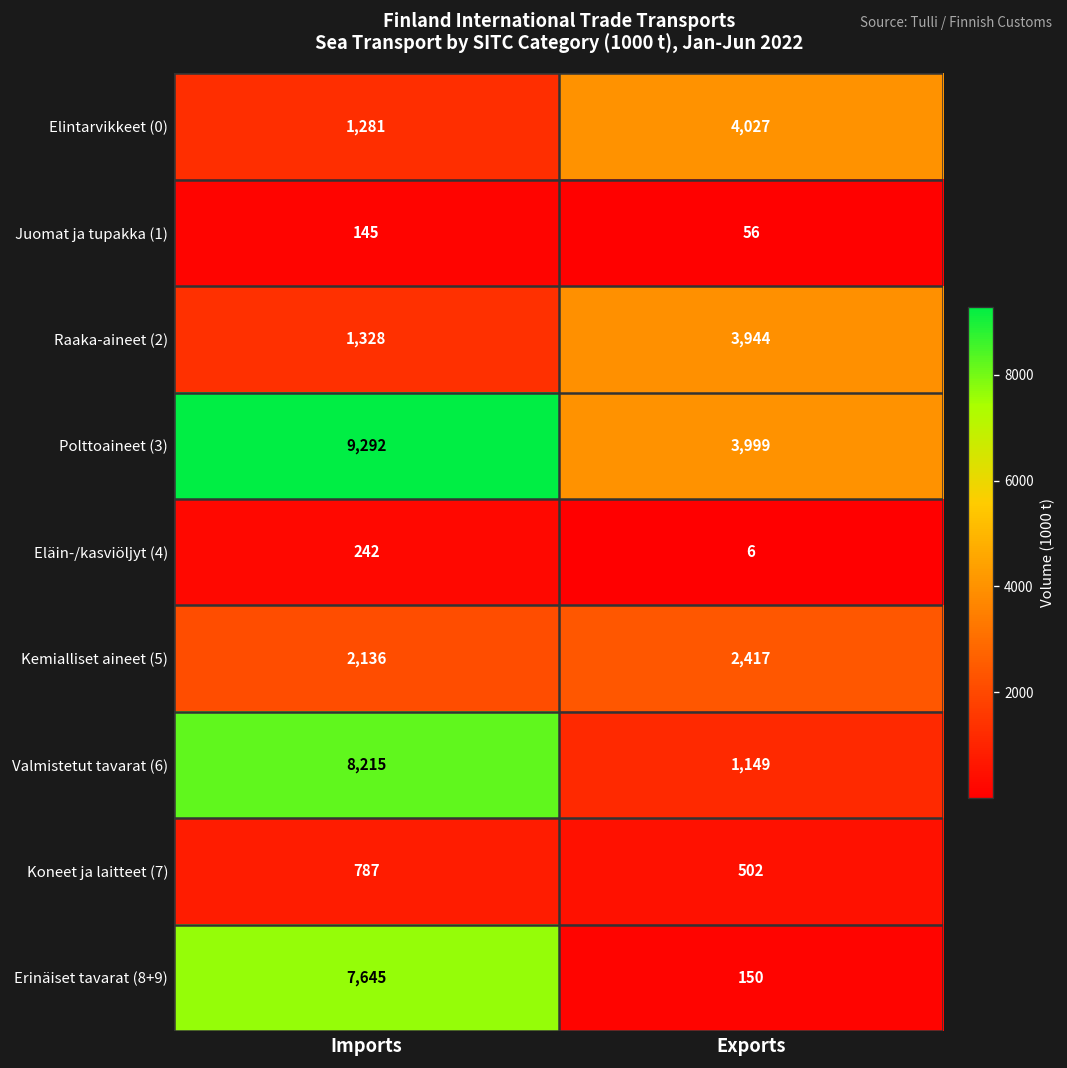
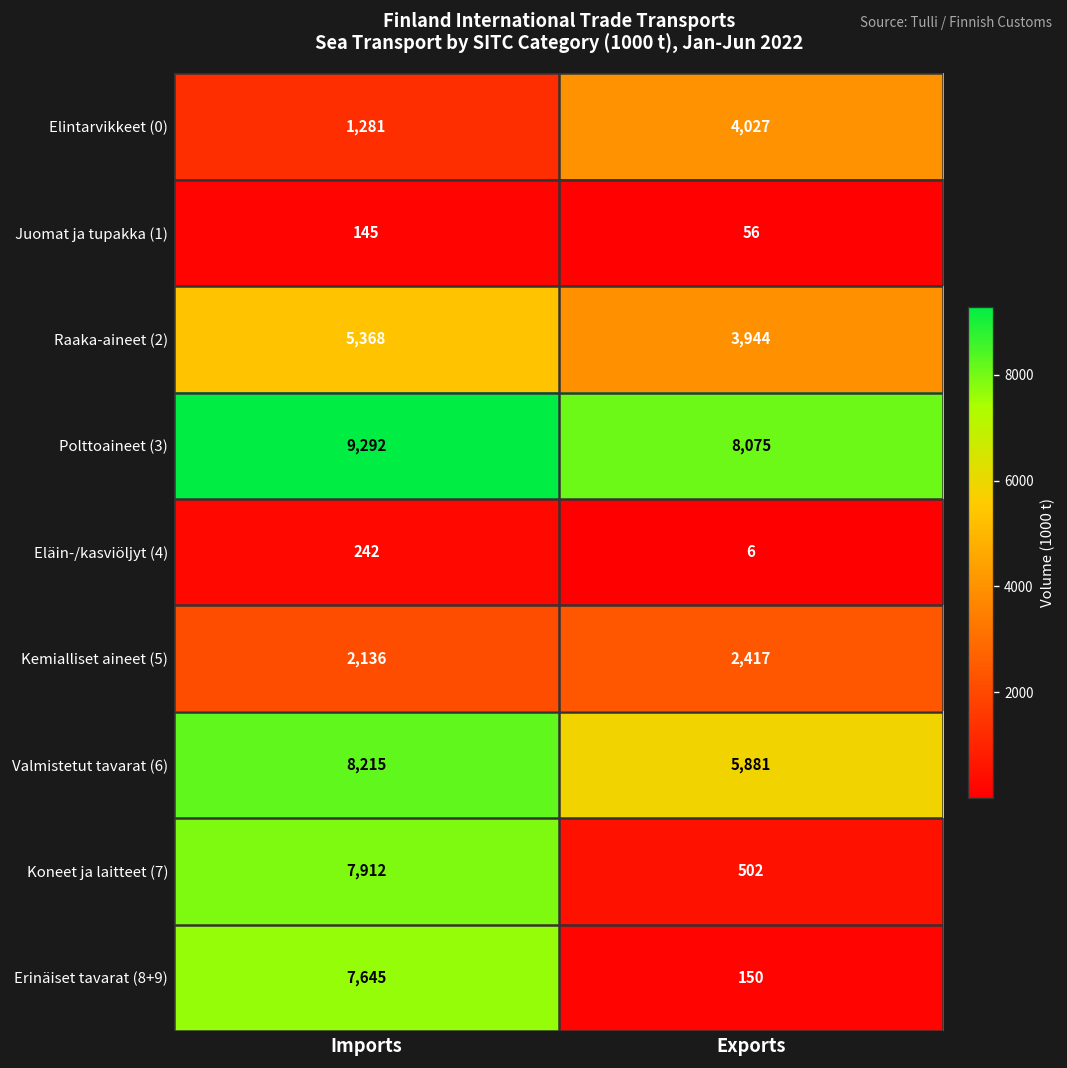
  {
    "Elintarvikkeet (0)": {
      "Imports": "1,281",
      "Exports": "4,027"
    },
    "Juomat ja tupakka (1)": {
      "Imports": "145",
      "Exports": "56"
    },
    "Raaka-aineet (2)": {
-     "Imports": "1,328",
+     "Imports": "5,368",
      "Exports": "3,944"
    },
    "Polttoaineet (3)": {
      "Imports": "9,292",
-     "Exports": "3,999"
+     "Exports": "8,075"
    },
    "Eläin-/kasviöljyt (4)": {
      "Imports": "242",
      "Exports": "6"
    },
    "Kemialliset aineet (5)": {
      "Imports": "2,136",
      "Exports": "2,417"
    },
    "Valmistetut tavarat (6)": {
      "Imports": "8,215",
-     "Exports": "1,149"
+     "Exports": "5,881"
    },
    "Koneet ja laitteet (7)": {
-     "Imports": "787",
+     "Imports": "7,912",
      "Exports": "502"
    },
    "Erinäiset tavarat (8+9)": {
      "Imports": "7,645",
      "Exports": "150"
    }
  }
